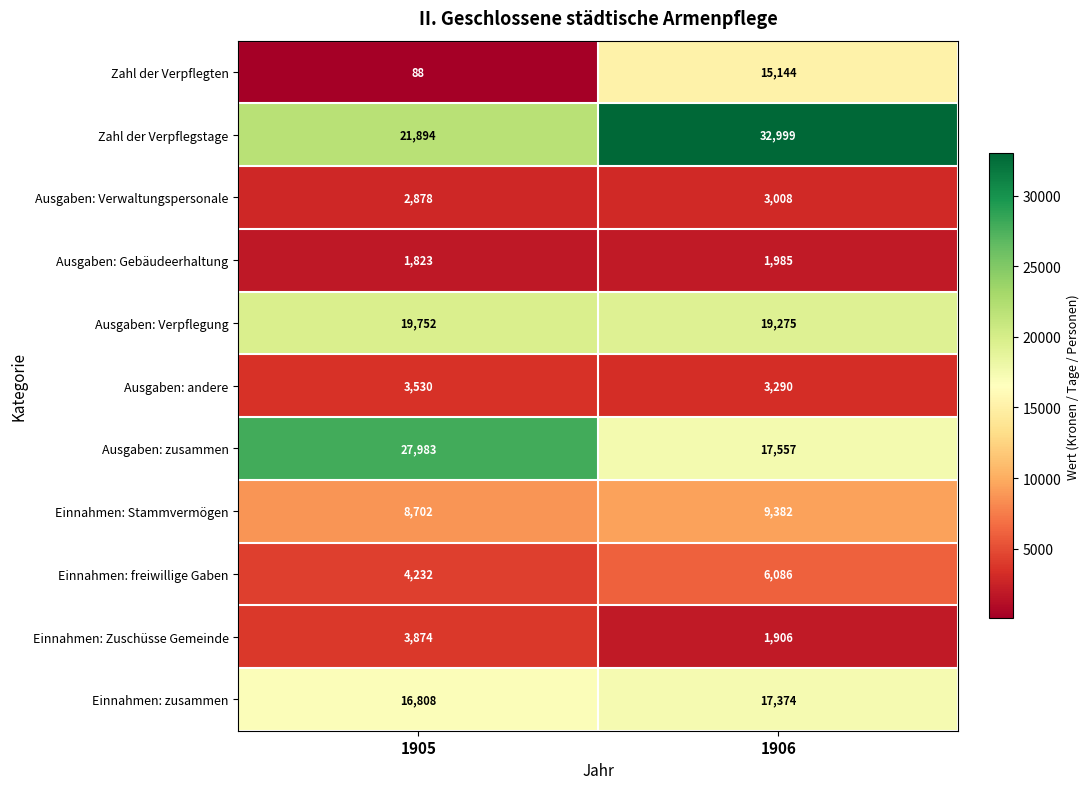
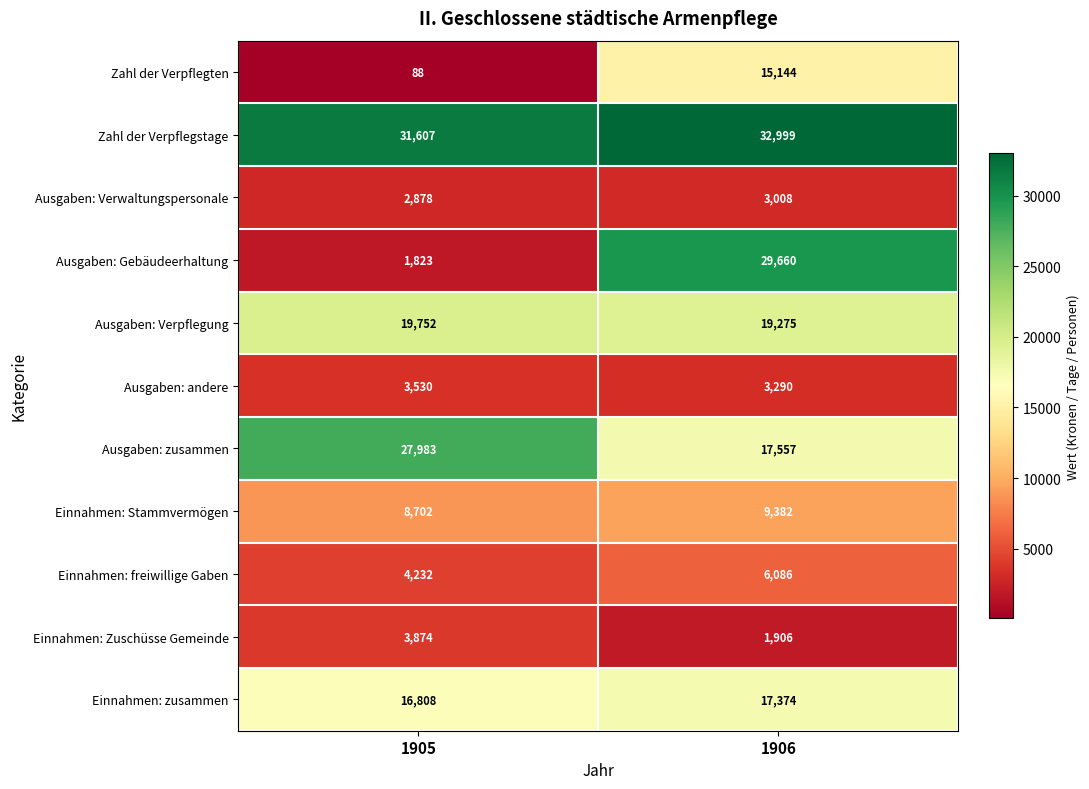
  {
    "Zahl der Verpflegten": {
      "1905": "88",
      "1906": "15,144"
    },
    "Zahl der Verpflegstage": {
-     "1905": "21,894",
+     "1905": "31,607",
      "1906": "32,999"
    },
    "Ausgaben: Verwaltungspersonale": {
      "1905": "2,878",
      "1906": "3,008"
    },
    "Ausgaben: Gebäudeerhaltung": {
      "1905": "1,823",
-     "1906": "1,985"
+     "1906": "29,660"
    },
    "Ausgaben: Verpflegung": {
      "1905": "19,752",
      "1906": "19,275"
    },
    "Ausgaben: andere": {
      "1905": "3,530",
      "1906": "3,290"
    },
    "Ausgaben: zusammen": {
      "1905": "27,983",
      "1906": "17,557"
    },
    "Einnahmen: Stammvermögen": {
      "1905": "8,702",
      "1906": "9,382"
    },
    "Einnahmen: freiwillige Gaben": {
      "1905": "4,232",
      "1906": "6,086"
    },
    "Einnahmen: Zuschüsse Gemeinde": {
      "1905": "3,874",
      "1906": "1,906"
    },
    "Einnahmen: zusammen": {
      "1905": "16,808",
      "1906": "17,374"
    }
  }
